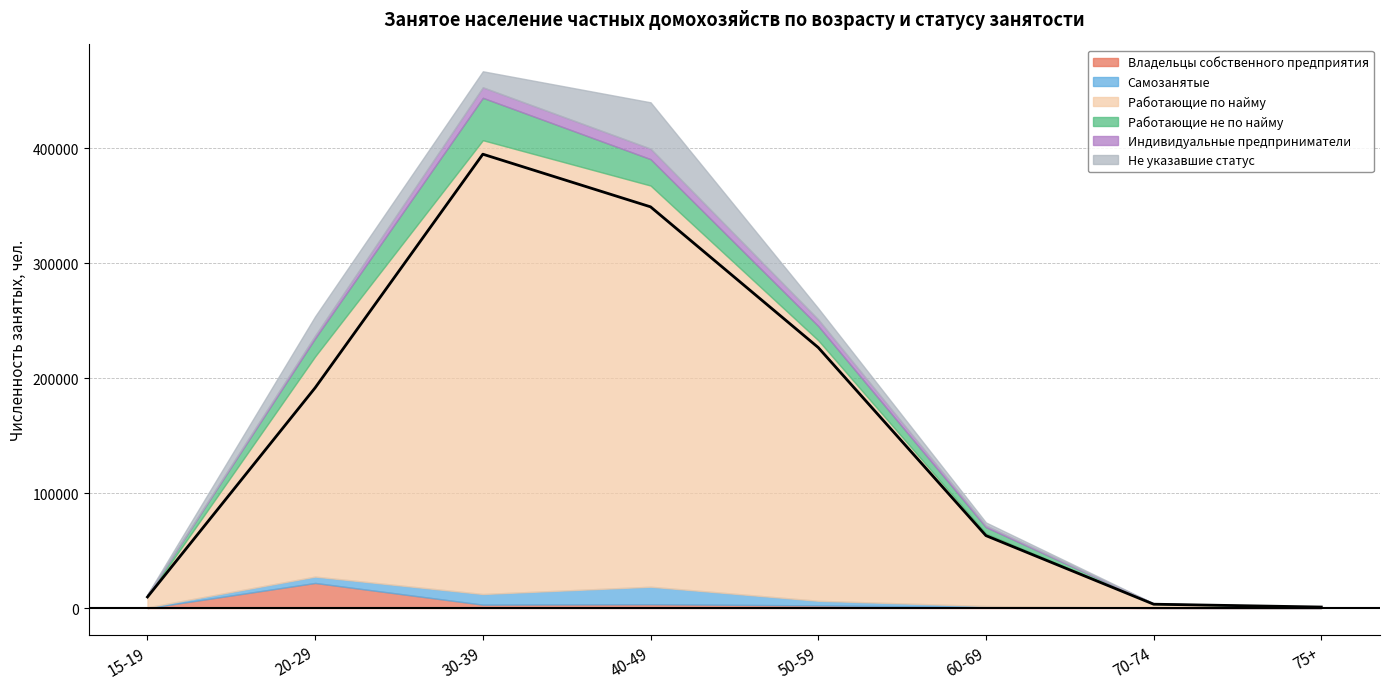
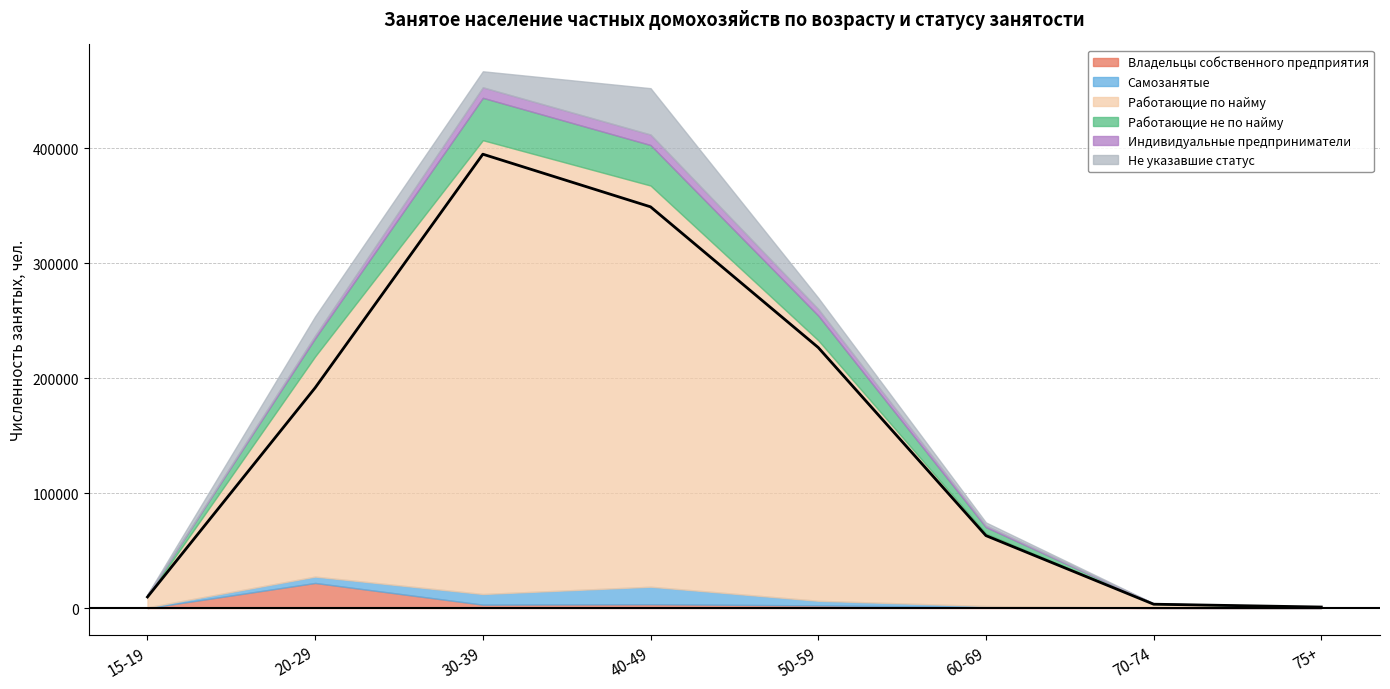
  {
    "Владельцы собственного предприятия": {
      "20-29": 22000,
      "30-39": 3000,
      "40-49": 3000,
      "50-59": 2000
    },
    "Самозанятые": {
      "20-29": 6000,
      "30-39": 9000,
      "40-49": 15000,
      "50-59": 4000
    },
    "Работающие по найму": {
      "20-29": 192000,
      "30-39": 395000,
      "40-49": 349000,
      "50-59": 227000
    },
    "Работающие не по найму": {
      "20-29": 16000,
      "30-39": 37000,
-     "40-49": 23000,
-     "50-59": 12000
+     "40-49": 35000,
+     "50-59": 22000
    },
    "Индивидуальные предприниматели": {
      "20-29": 2000,
      "30-39": 9000,
      "40-49": 9000,
      "50-59": 6000
    },
    "Не указавшие статус": {
      "20-29": 17000,
      "30-39": 14000,
      "40-49": 40000,
      "50-59": 10000,
      "60-69": 3000
    }
  }
